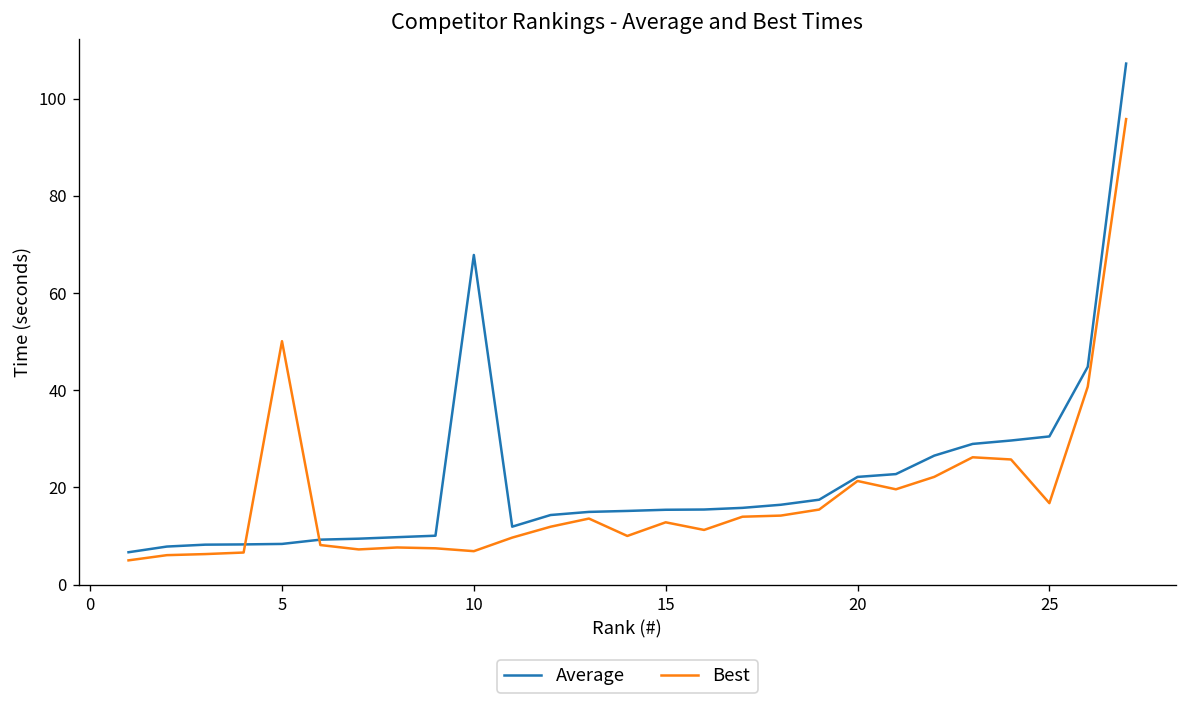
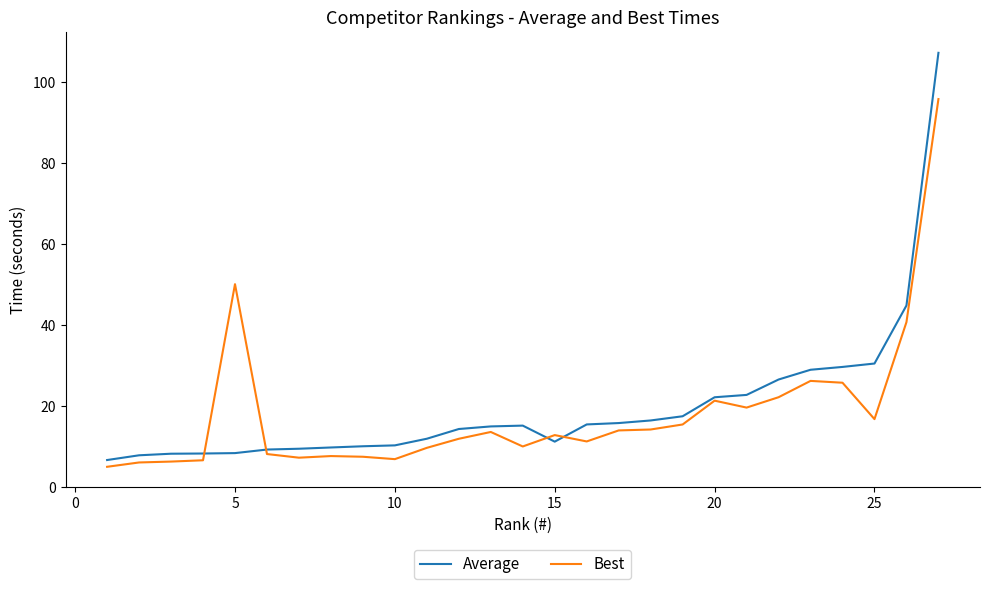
  {
    "Average": {
      "5": 8,
-     "10": 68,
-     "15": 15,
+     "10": 10,
+     "15": 11,
      "20": 22,
      "25": 30
    },
    "Best": {
      "5": 50,
      "10": 7,
      "15": 13,
      "20": 21,
      "25": 17
    }
  }
